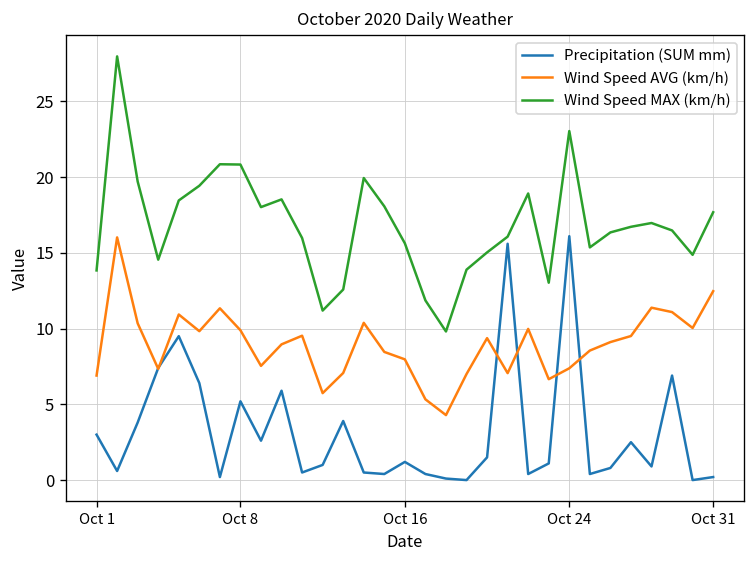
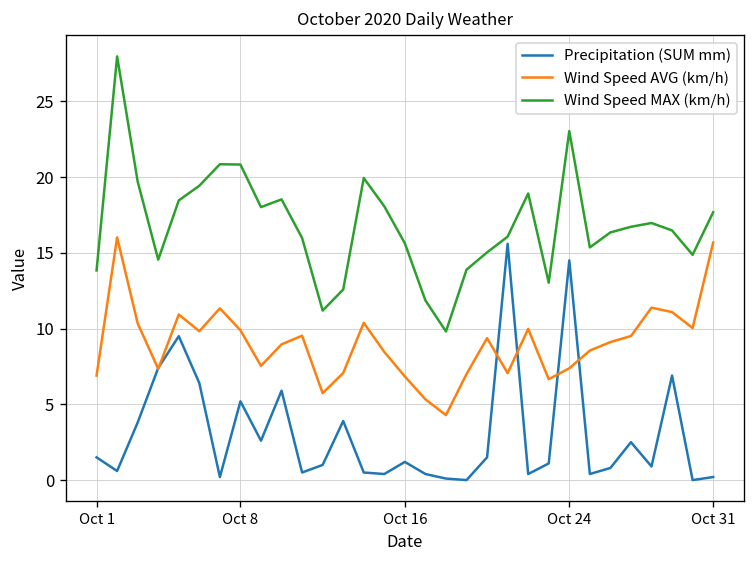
  {
    "Precipitation (SUM mm)": {
-     "Oct 1": 3.0,
+     "Oct 1": 1.5,
      "Oct 8": 5.2,
      "Oct 16": 1.2,
-     "Oct 24": 16.1,
+     "Oct 24": 14.5,
      "Oct 31": 0.2
    },
    "Wind Speed AVG (km/h)": {
      "Oct 1": 6.9,
      "Oct 8": 9.9,
-     "Oct 16": 8.0,
+     "Oct 16": 6.8,
      "Oct 24": 7.4,
-     "Oct 31": 12.5
+     "Oct 31": 15.7
    },
    "Wind Speed MAX (km/h)": {
      "Oct 1": 13.8,
      "Oct 8": 20.8,
      "Oct 16": 15.6,
      "Oct 24": 23.0,
      "Oct 31": 17.7
    }
  }
